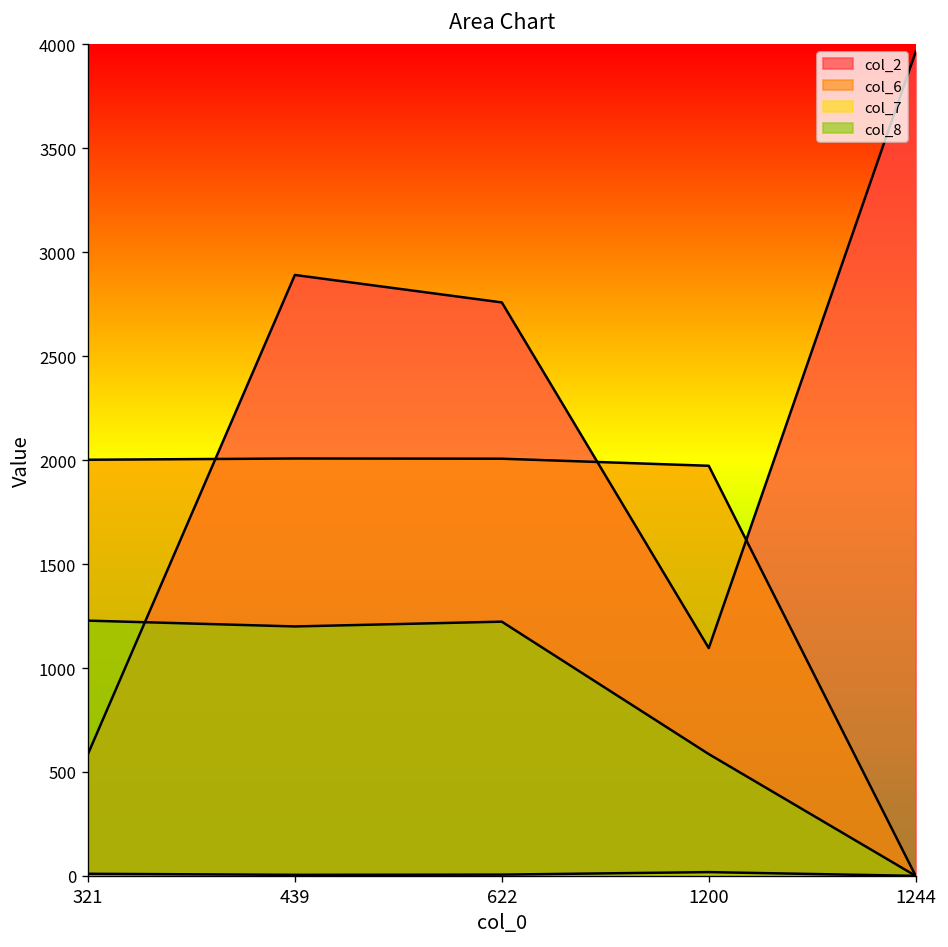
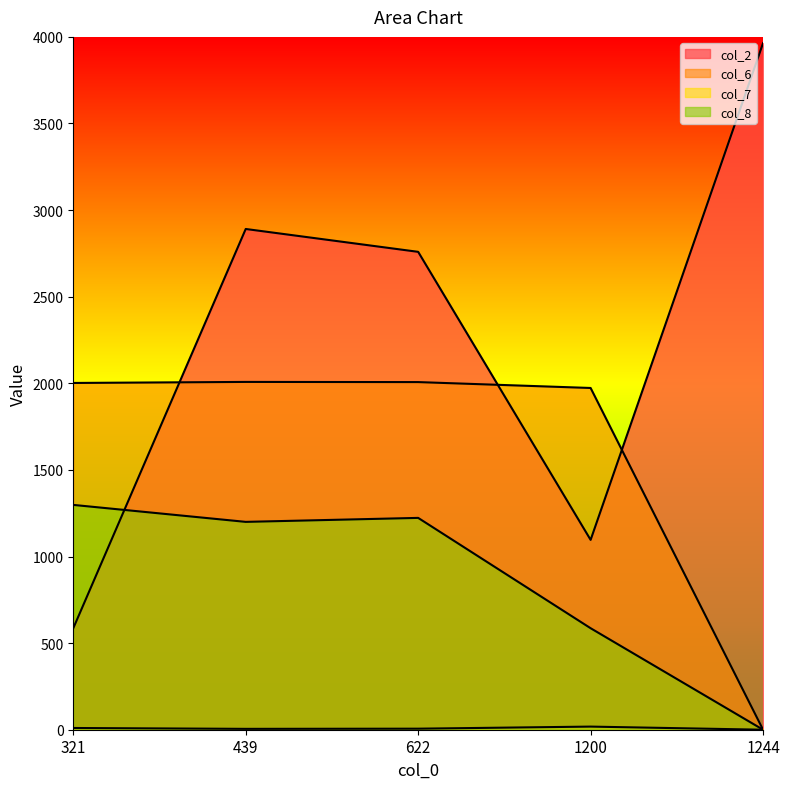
  {
    "col_2": {
      "321": 590,
      "439": 2890,
      "622": 2760,
      "1200": 1100,
      "1244": 3960
    },
    "col_6": {
      "321": 2000,
      "439": 2010,
      "622": 2010,
      "1200": 1970
    },
    "col_7": {
      "321": 10,
      "439": 10,
      "622": 10,
      "1200": 20
    },
    "col_8": {
-     "321": 1230,
+     "321": 1300,
      "439": 1200,
      "622": 1220,
      "1200": 590
    }
  }
